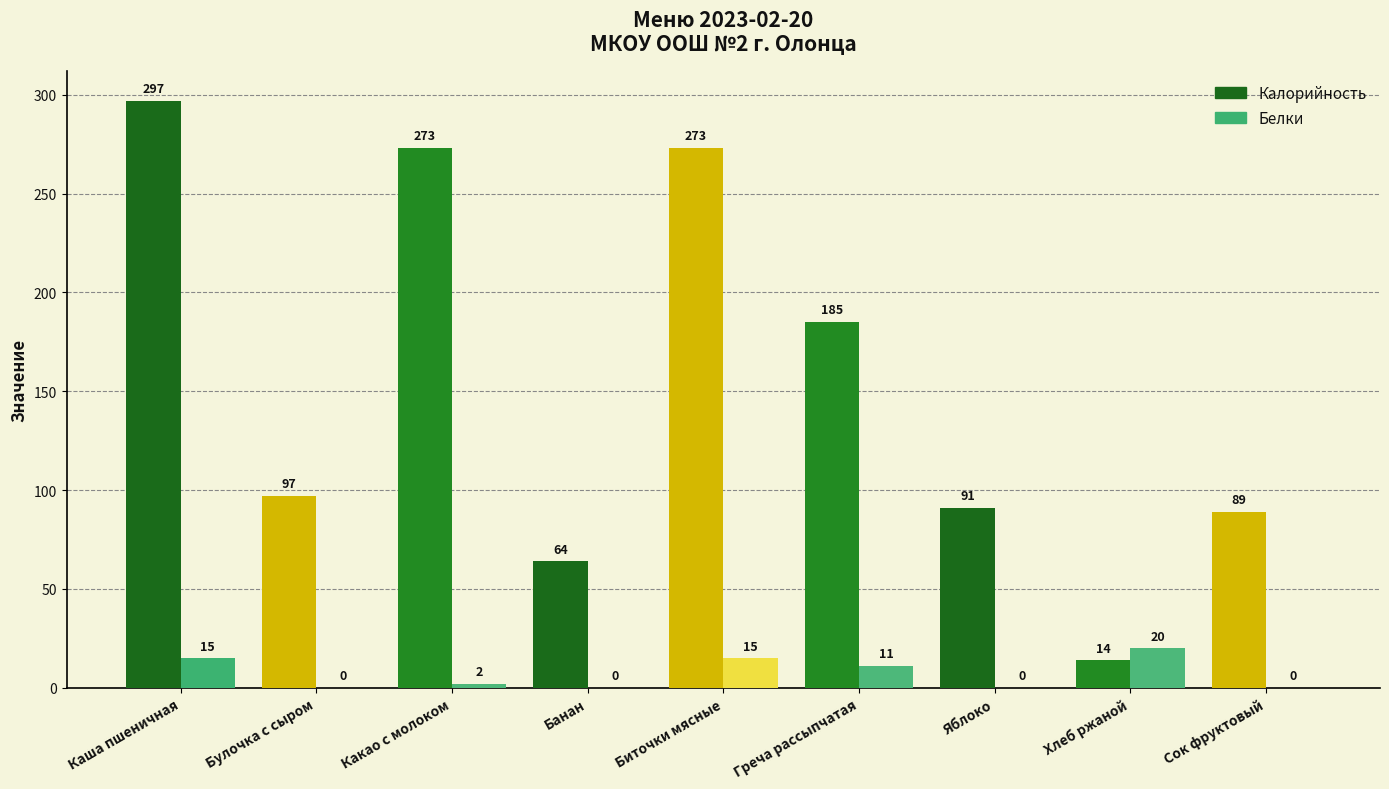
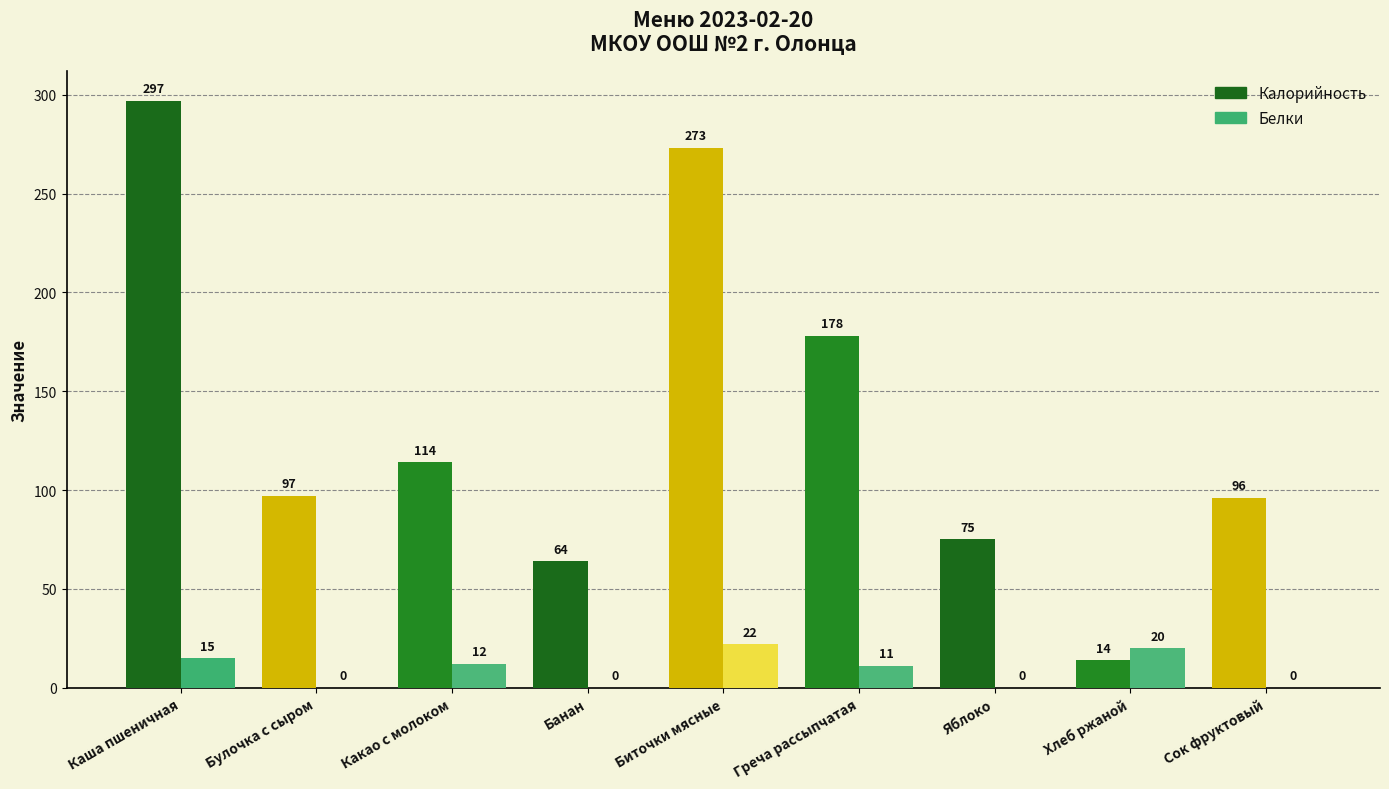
  {
    "Калорийность": {
      "Каша пшеничная": 297,
      "Булочка с сыром": 97,
-     "Какао с молоком": 273,
+     "Какао с молоком": 114,
      "Банан": 64,
      "Биточки мясные": 273,
-     "Греча рассыпчатая": 185,
-     "Яблоко": 91,
+     "Греча рассыпчатая": 178,
+     "Яблоко": 75,
      "Хлеб ржаной": 14,
-     "Сок фруктовый": 89
+     "Сок фруктовый": 96
    },
    "Белки": {
      "Каша пшеничная": 15,
      "Булочка с сыром": 0,
-     "Какао с молоком": 2,
+     "Какао с молоком": 12,
      "Банан": 0,
-     "Биточки мясные": 15,
+     "Биточки мясные": 22,
      "Греча рассыпчатая": 11,
      "Яблоко": 0,
      "Хлеб ржаной": 20,
      "Сок фруктовый": 0
    }
  }
